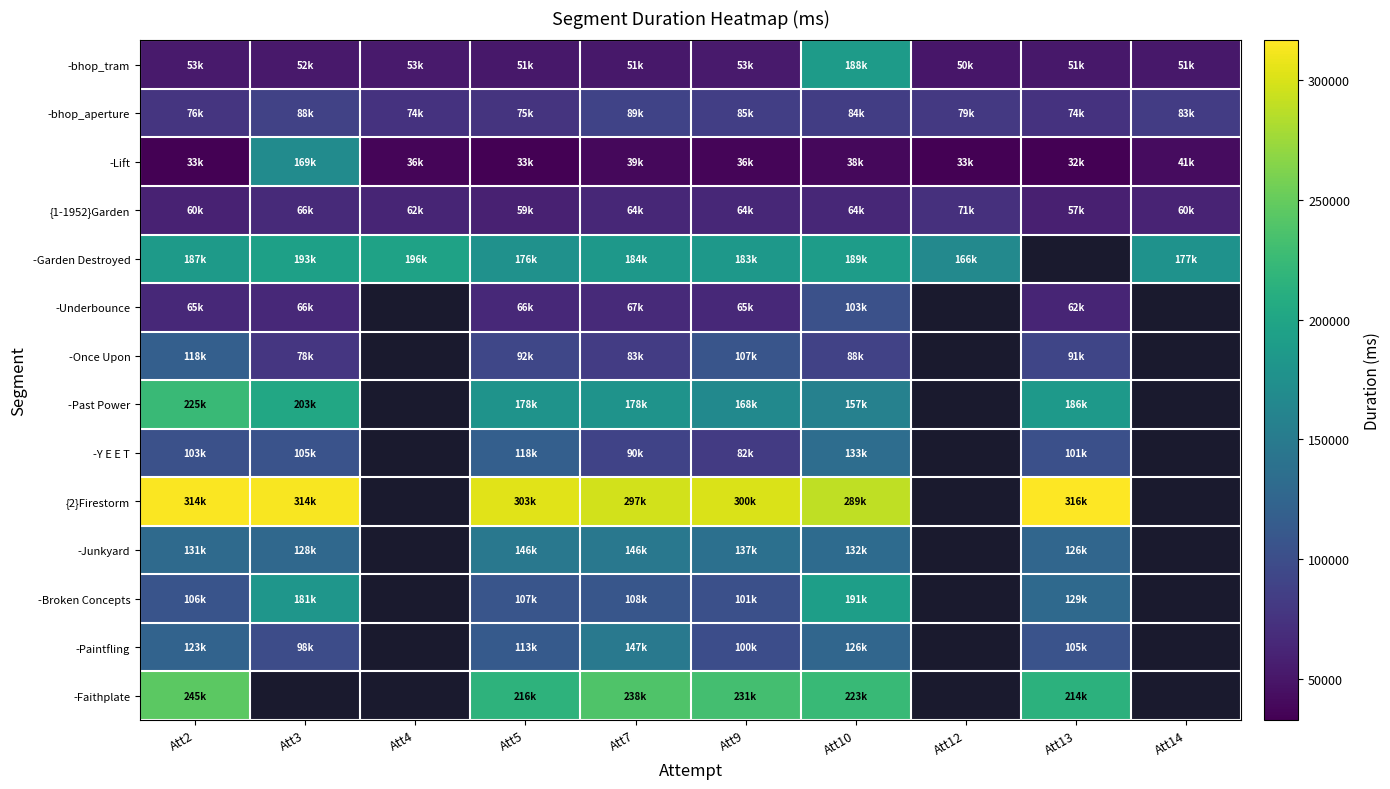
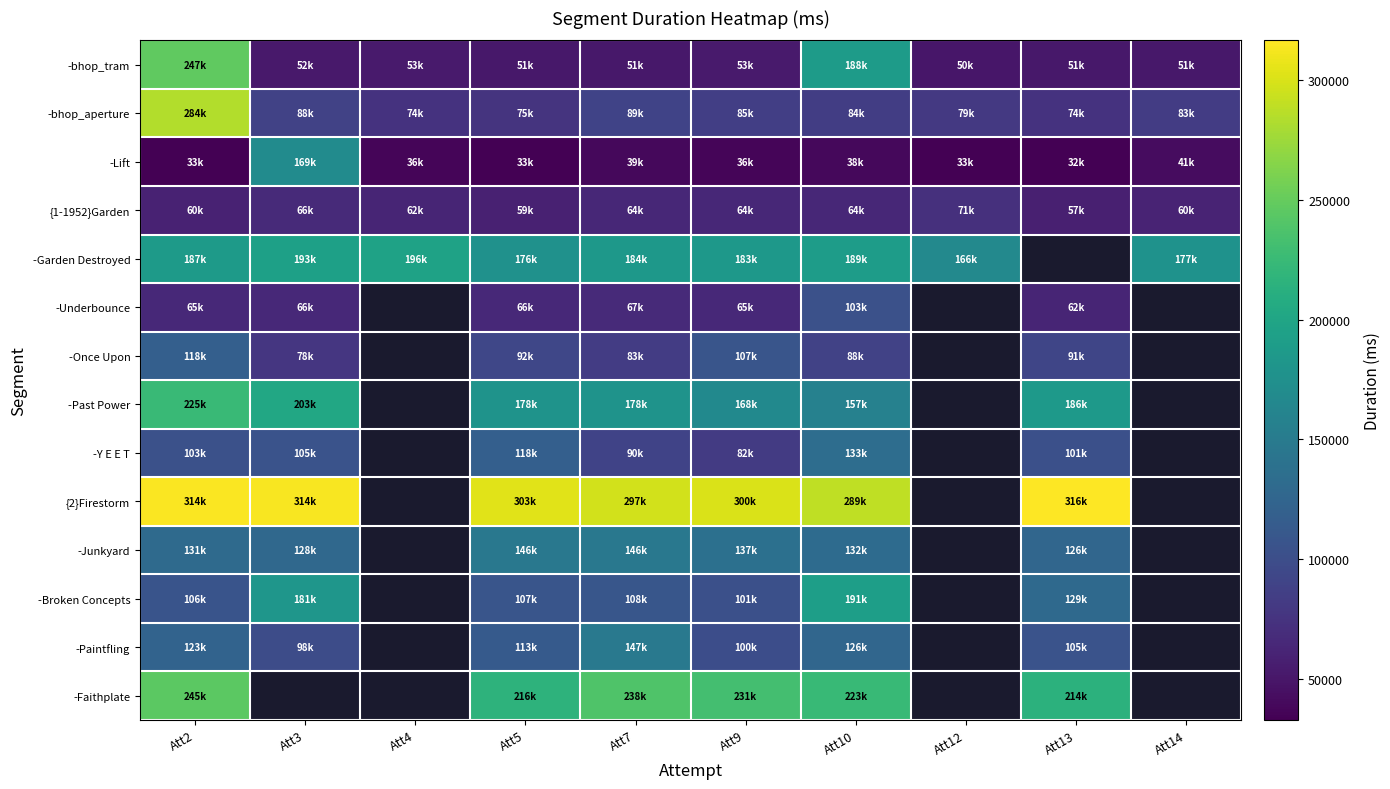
  {
    "-bhop_tram": {
-     "Att2": "53k",
+     "Att2": "247k",
      "Att3": "52k",
      "Att4": "53k",
      "Att5": "51k",
      "Att7": "51k",
      "Att9": "53k",
      "Att10": "188k",
      "Att12": "50k",
      "Att13": "51k",
      "Att14": "51k"
    },
    "-bhop_aperture": {
-     "Att2": "76k",
+     "Att2": "284k",
      "Att3": "88k",
      "Att4": "74k",
      "Att5": "75k",
      "Att7": "89k",
      "Att9": "85k",
      "Att10": "84k",
      "Att12": "79k",
      "Att13": "74k",
      "Att14": "83k"
    },
    "-Lift": {
      "Att2": "33k",
      "Att3": "169k",
      "Att4": "36k",
      "Att5": "33k",
      "Att7": "39k",
      "Att9": "36k",
      "Att10": "38k",
      "Att12": "33k",
      "Att13": "32k",
      "Att14": "41k"
    },
    "{1-1952}Garden": {
      "Att2": "60k",
      "Att3": "66k",
      "Att4": "62k",
      "Att5": "59k",
      "Att7": "64k",
      "Att9": "64k",
      "Att10": "64k",
      "Att12": "71k",
      "Att13": "57k",
      "Att14": "60k"
    },
    "-Garden Destroyed": {
      "Att2": "187k",
      "Att3": "193k",
      "Att4": "196k",
      "Att5": "176k",
      "Att7": "184k",
      "Att9": "183k",
      "Att10": "189k",
      "Att12": "166k",
      "Att14": "177k"
    },
    "-Underbounce": {
      "Att2": "65k",
      "Att3": "66k",
      "Att5": "66k",
      "Att7": "67k",
      "Att9": "65k",
      "Att10": "103k",
      "Att13": "62k"
    },
    "-Once Upon": {
      "Att2": "118k",
      "Att3": "78k",
      "Att5": "92k",
      "Att7": "83k",
      "Att9": "107k",
      "Att10": "88k",
      "Att13": "91k"
    },
    "-Past Power": {
      "Att2": "225k",
      "Att3": "203k",
      "Att5": "178k",
      "Att7": "178k",
      "Att9": "168k",
      "Att10": "157k",
      "Att13": "186k"
    },
    "-Y E E T": {
      "Att2": "103k",
      "Att3": "105k",
      "Att5": "118k",
      "Att7": "90k",
      "Att9": "82k",
      "Att10": "133k",
      "Att13": "101k"
    },
    "{2}Firestorm": {
      "Att2": "314k",
      "Att3": "314k",
      "Att5": "303k",
      "Att7": "297k",
      "Att9": "300k",
      "Att10": "289k",
      "Att13": "316k"
    },
    "-Junkyard": {
      "Att2": "131k",
      "Att3": "128k",
      "Att5": "146k",
      "Att7": "146k",
      "Att9": "137k",
      "Att10": "132k",
      "Att13": "126k"
    },
    "-Broken Concepts": {
      "Att2": "106k",
      "Att3": "181k",
      "Att5": "107k",
      "Att7": "108k",
      "Att9": "101k",
      "Att10": "191k",
      "Att13": "129k"
    },
    "-Paintfling": {
      "Att2": "123k",
      "Att3": "98k",
      "Att5": "113k",
      "Att7": "147k",
      "Att9": "100k",
      "Att10": "126k",
      "Att13": "105k"
    },
    "-Faithplate": {
      "Att2": "245k",
      "Att5": "216k",
      "Att7": "238k",
      "Att9": "231k",
      "Att10": "223k",
      "Att13": "214k"
    }
  }
